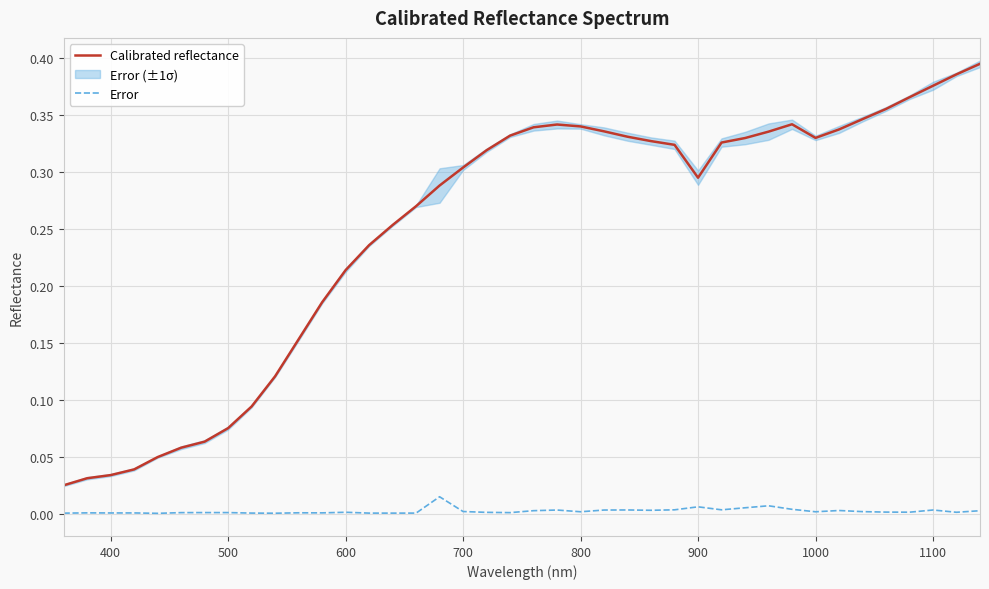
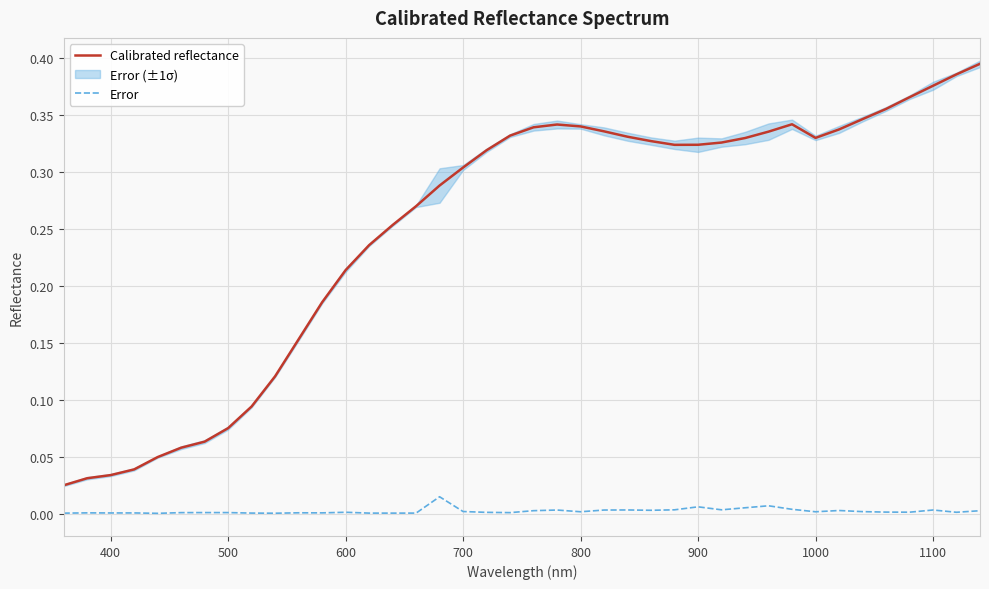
  {
    "Calibrated reflectance": {
-     "900": 0.295,
+     "900": 0.324,
      "1100": 0.376
    }
  }
